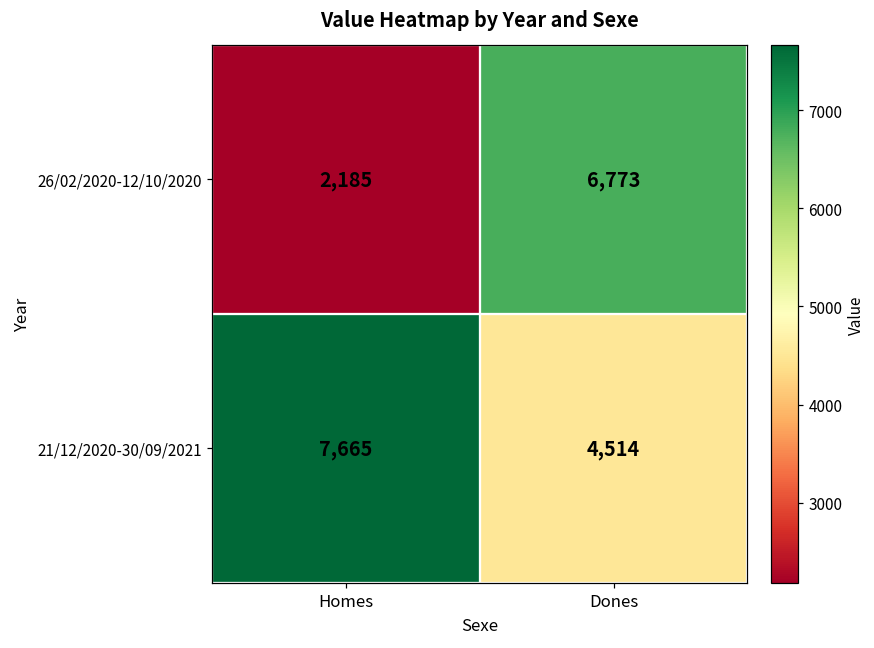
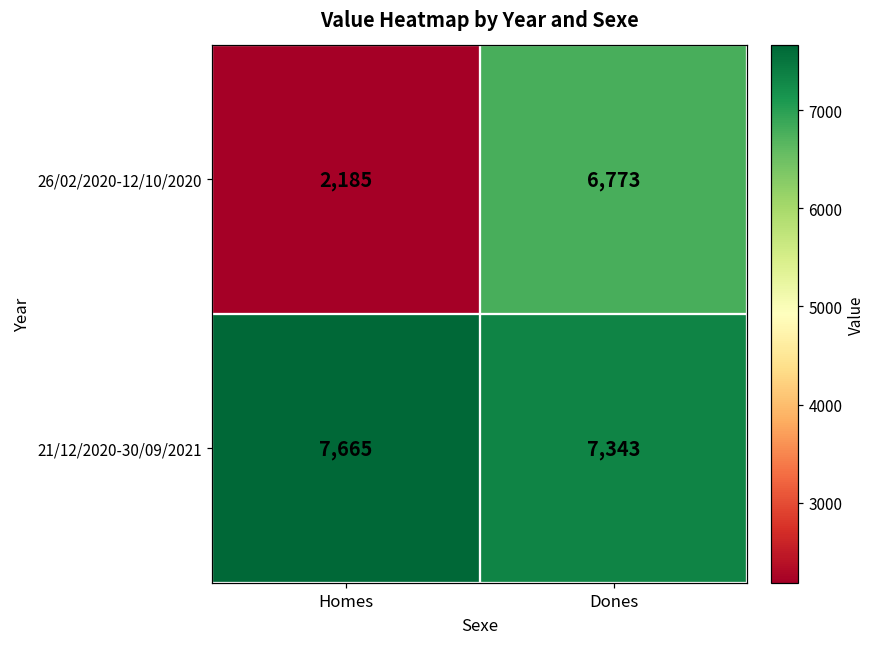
  {
    "26/02/2020-12/10/2020": {
      "Homes": "2,185",
      "Dones": "6,773"
    },
    "21/12/2020-30/09/2021": {
      "Homes": "7,665",
-     "Dones": "4,514"
+     "Dones": "7,343"
    }
  }
